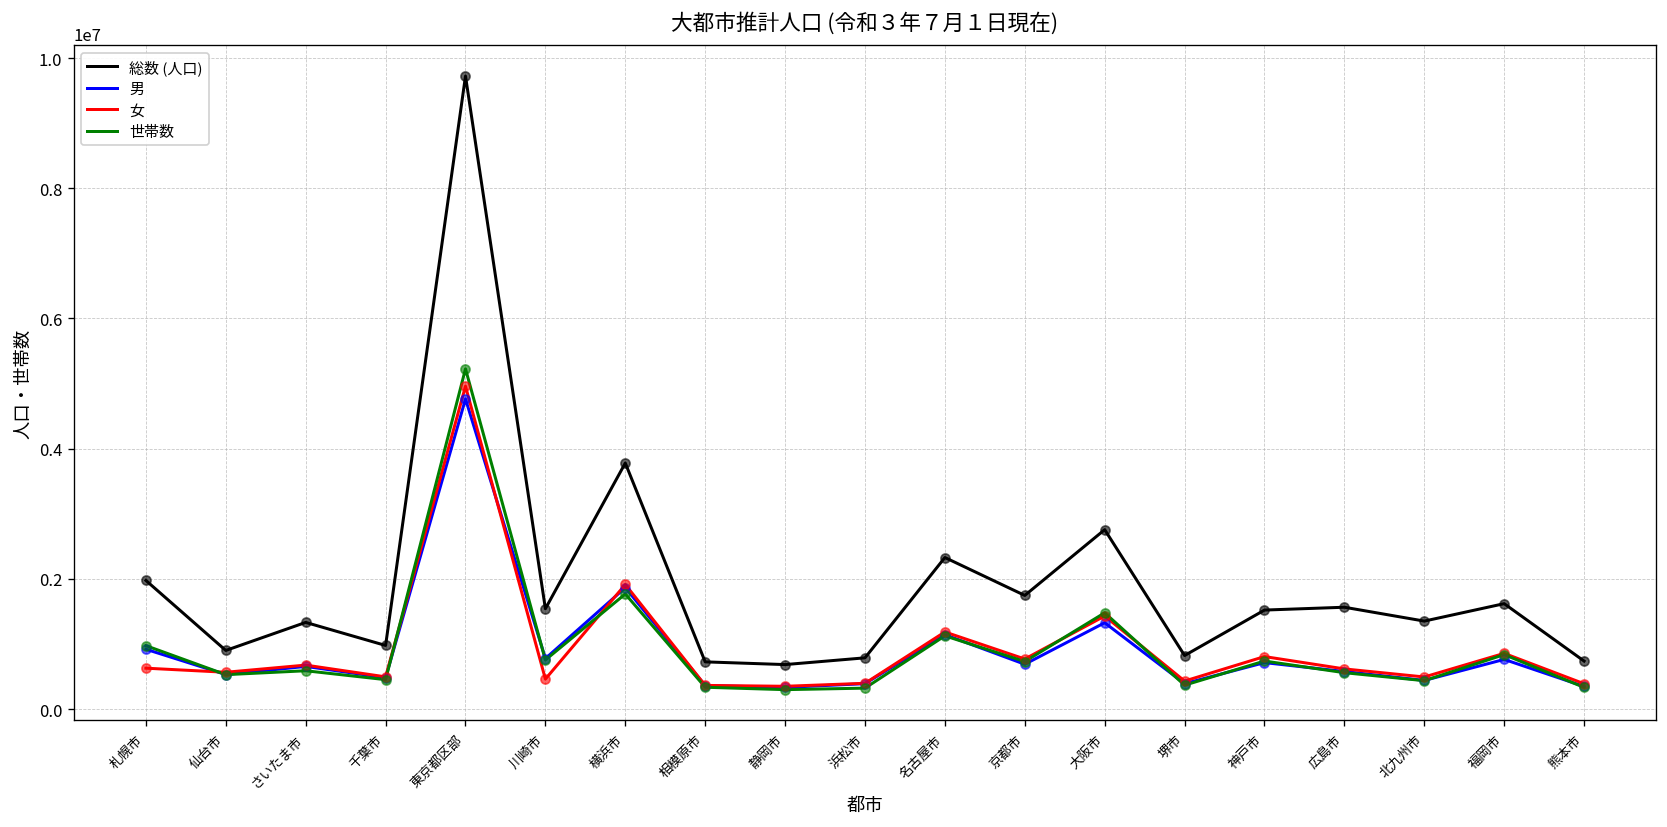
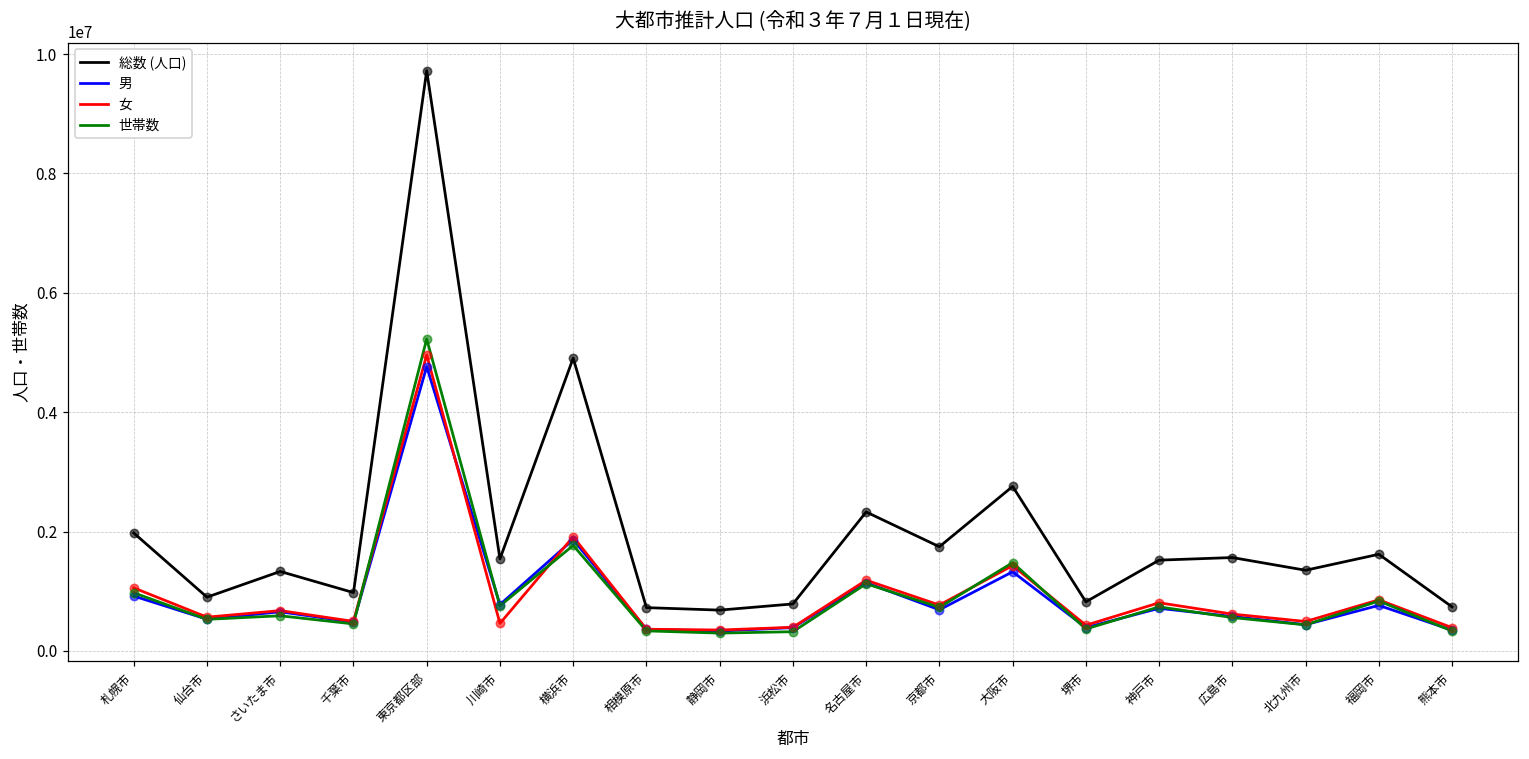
  {
    "総数 (人口)": {
      "札幌市": 2000000,
      "仙台市": 900000,
      "さいたま市": 1300000,
      "千葉市": 1000000,
      "東京都区部": 9700000,
      "川崎市": 1500000,
-     "横浜市": 3800000,
+     "横浜市": 4900000,
      "相模原市": 700000,
      "静岡市": 700000,
      "浜松市": 800000,
      "名古屋市": 2300000,
      "京都市": 1700000,
      "大阪市": 2800000,
      "堺市": 800000,
      "神戸市": 1500000,
      "広島市": 1600000,
      "北九州市": 1400000,
      "福岡市": 1600000,
      "熊本市": 700000
    },
    "男": {
      "札幌市": 900000,
      "東京都区部": 4800000,
      "横浜市": 1900000,
      "大阪市": 1300000,
      "福岡市": 800000
    },
    "女": {
-     "札幌市": 600000,
+     "札幌市": 1100000,
      "東京都区部": 5000000,
      "川崎市": 500000,
      "横浜市": 1900000,
      "大阪市": 1400000,
      "神戸市": 800000,
      "北九州市": 500000
    },
    "世帯数": {
      "札幌市": 1000000,
      "さいたま市": 600000,
      "東京都区部": 5200000,
      "横浜市": 1800000,
      "浜松市": 300000,
      "大阪市": 1500000
    }
  }
